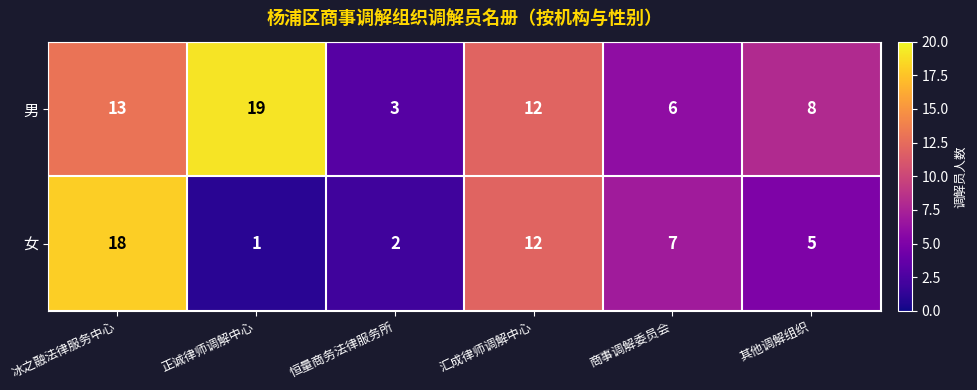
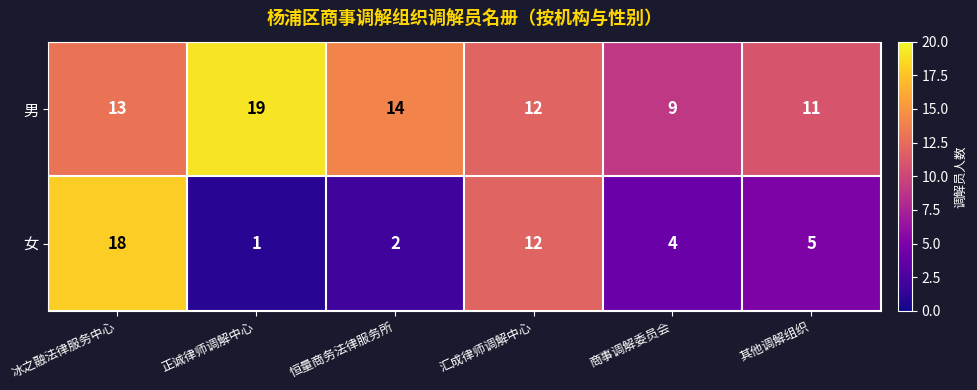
  {
    "男": {
      "冰之融法律服务中心": 13,
      "正诚律师调解中心": 19,
-     "恒量商务法律服务所": 3,
+     "恒量商务法律服务所": 14,
      "汇成律师调解中心": 12,
-     "商事调解委员会": 6,
-     "其他调解组织": 8
+     "商事调解委员会": 9,
+     "其他调解组织": 11
    },
    "女": {
      "冰之融法律服务中心": 18,
      "正诚律师调解中心": 1,
      "恒量商务法律服务所": 2,
      "汇成律师调解中心": 12,
-     "商事调解委员会": 7,
+     "商事调解委员会": 4,
      "其他调解组织": 5
    }
  }
